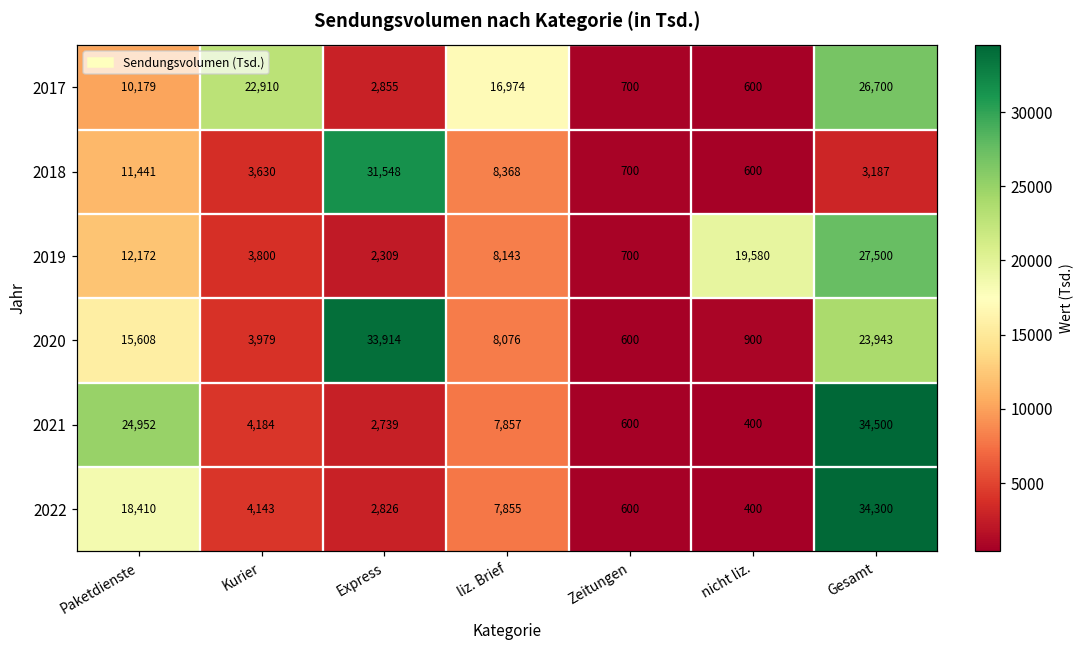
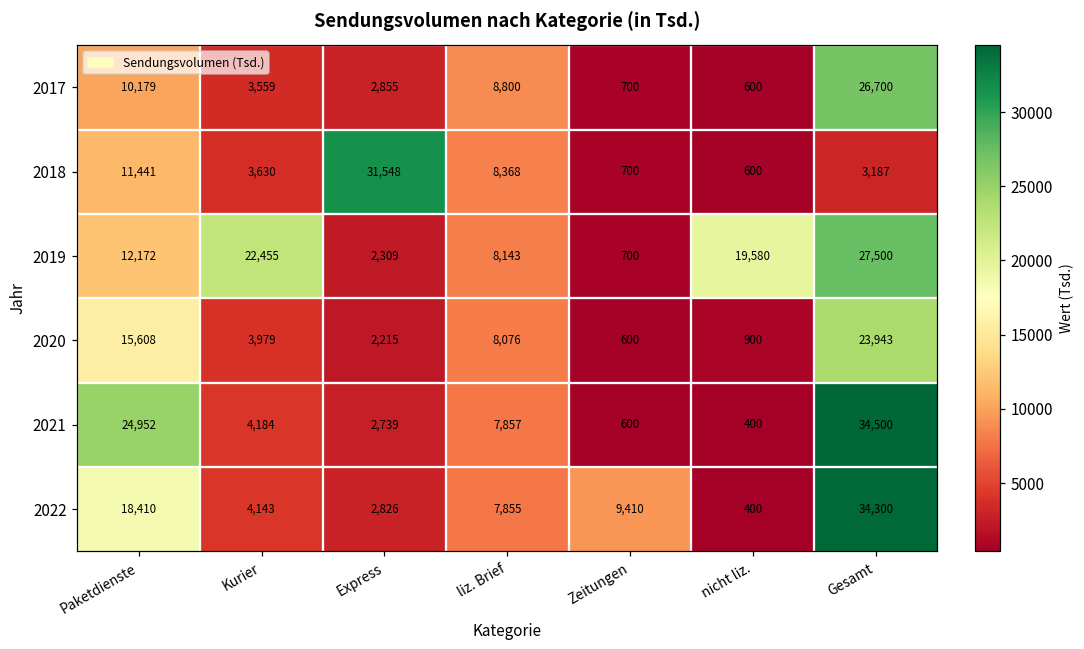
  {
    "2017": {
      "Paketdienste": "10,179",
-     "Kurier": "22,910",
+     "Kurier": "3,559",
      "Express": "2,855",
-     "liz. Brief": "16,974",
+     "liz. Brief": "8,800",
      "Zeitungen": "700",
      "nicht liz.": "600",
      "Gesamt": "26,700"
    },
    "2018": {
      "Paketdienste": "11,441",
      "Kurier": "3,630",
      "Express": "31,548",
      "liz. Brief": "8,368",
      "Zeitungen": "700",
      "nicht liz.": "600",
      "Gesamt": "3,187"
    },
    "2019": {
      "Paketdienste": "12,172",
-     "Kurier": "3,800",
+     "Kurier": "22,455",
      "Express": "2,309",
      "liz. Brief": "8,143",
      "Zeitungen": "700",
      "nicht liz.": "19,580",
      "Gesamt": "27,500"
    },
    "2020": {
      "Paketdienste": "15,608",
      "Kurier": "3,979",
-     "Express": "33,914",
+     "Express": "2,215",
      "liz. Brief": "8,076",
      "Zeitungen": "600",
      "nicht liz.": "900",
      "Gesamt": "23,943"
    },
    "2021": {
      "Paketdienste": "24,952",
      "Kurier": "4,184",
      "Express": "2,739",
      "liz. Brief": "7,857",
      "Zeitungen": "600",
      "nicht liz.": "400",
      "Gesamt": "34,500"
    },
    "2022": {
      "Paketdienste": "18,410",
      "Kurier": "4,143",
      "Express": "2,826",
      "liz. Brief": "7,855",
-     "Zeitungen": "600",
+     "Zeitungen": "9,410",
      "nicht liz.": "400",
      "Gesamt": "34,300"
    }
  }
